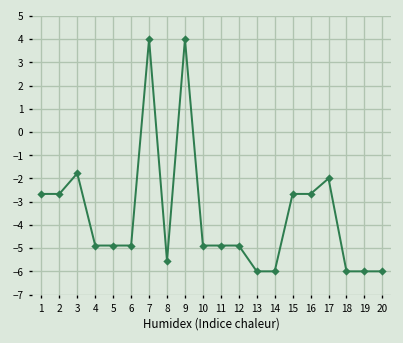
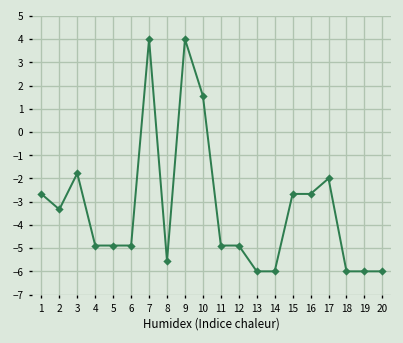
  {
    "1": -2.7,
-   "2": -2.7,
+   "2": -3.3,
    "3": -1.8,
    "4": -4.9,
    "5": -4.9,
    "6": -4.9,
    "7": 4.0,
    "8": -5.6,
    "9": 4.0,
-   "10": -4.9,
+   "10": 1.6,
    "11": -4.9,
    "12": -4.9,
    "13": -6.0,
    "14": -6.0,
    "15": -2.7,
    "16": -2.7,
    "17": -2.0,
    "18": -6.0,
    "19": -6.0,
    "20": -6.0
  }
